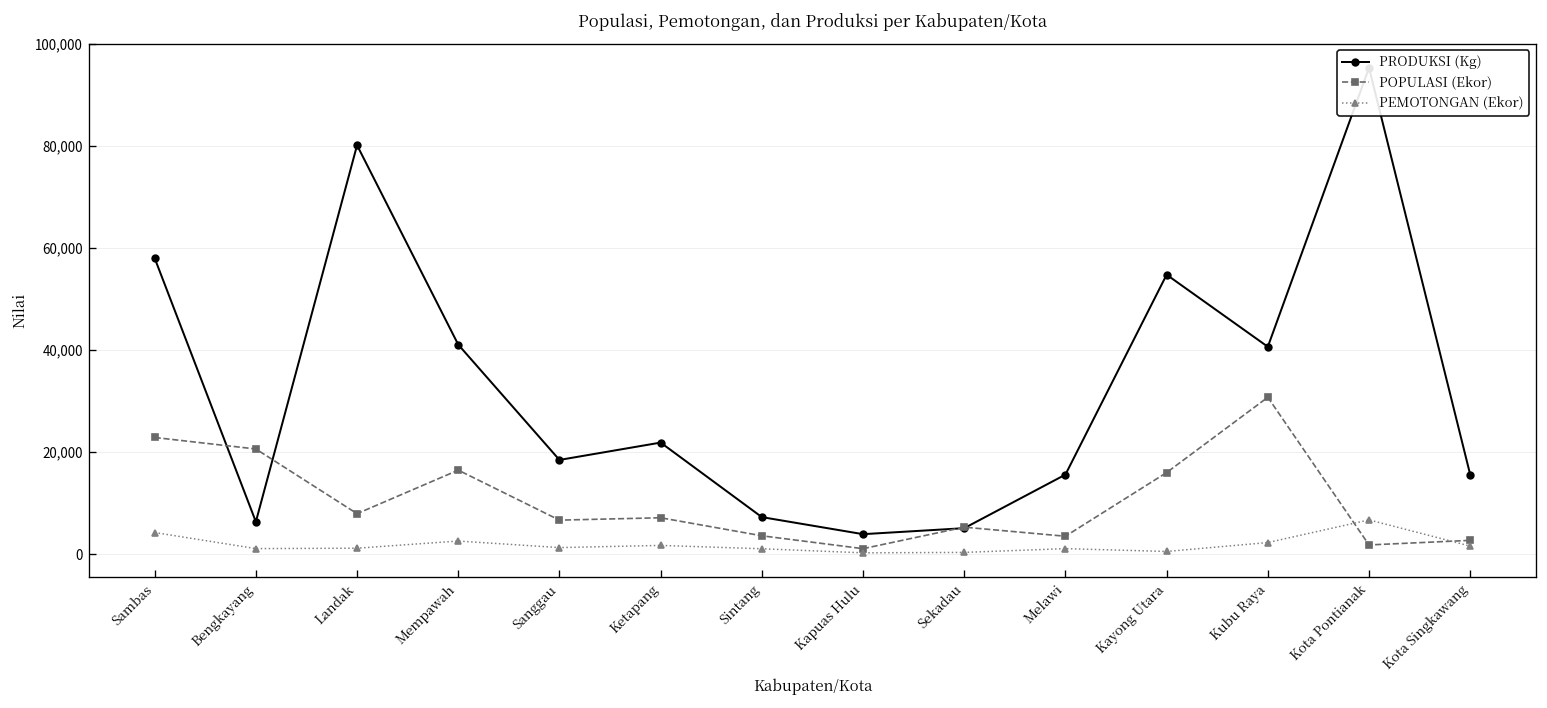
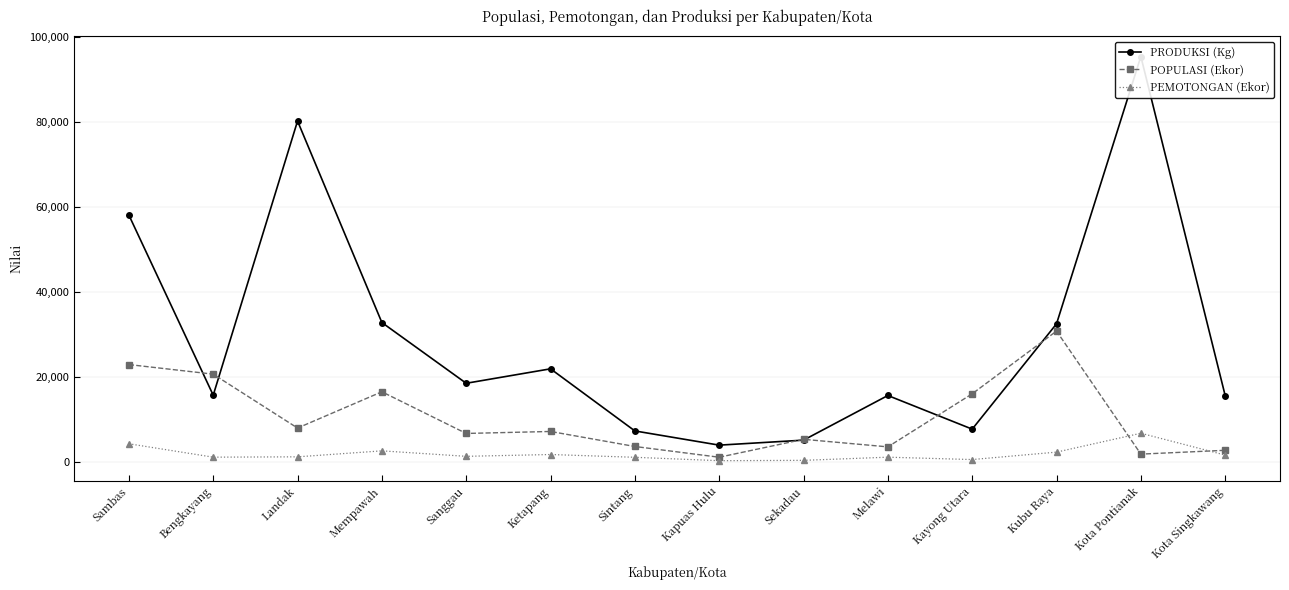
  {
    "PRODUKSI (Kg)": {
      "Sambas": "58,000",
-     "Bengkayang": "6,000",
+     "Bengkayang": "16,000",
      "Landak": "80,000",
-     "Mempawah": "41,000",
+     "Mempawah": "33,000",
      "Sanggau": "18,000",
      "Ketapang": "22,000",
      "Sintang": "7,000",
      "Kapuas Hulu": "4,000",
      "Melawi": "16,000",
-     "Kayong Utara": "55,000",
-     "Kubu Raya": "41,000",
+     "Kayong Utara": "8,000",
+     "Kubu Raya": "32,000",
      "Kota Singkawang": "16,000"
    }
  }
